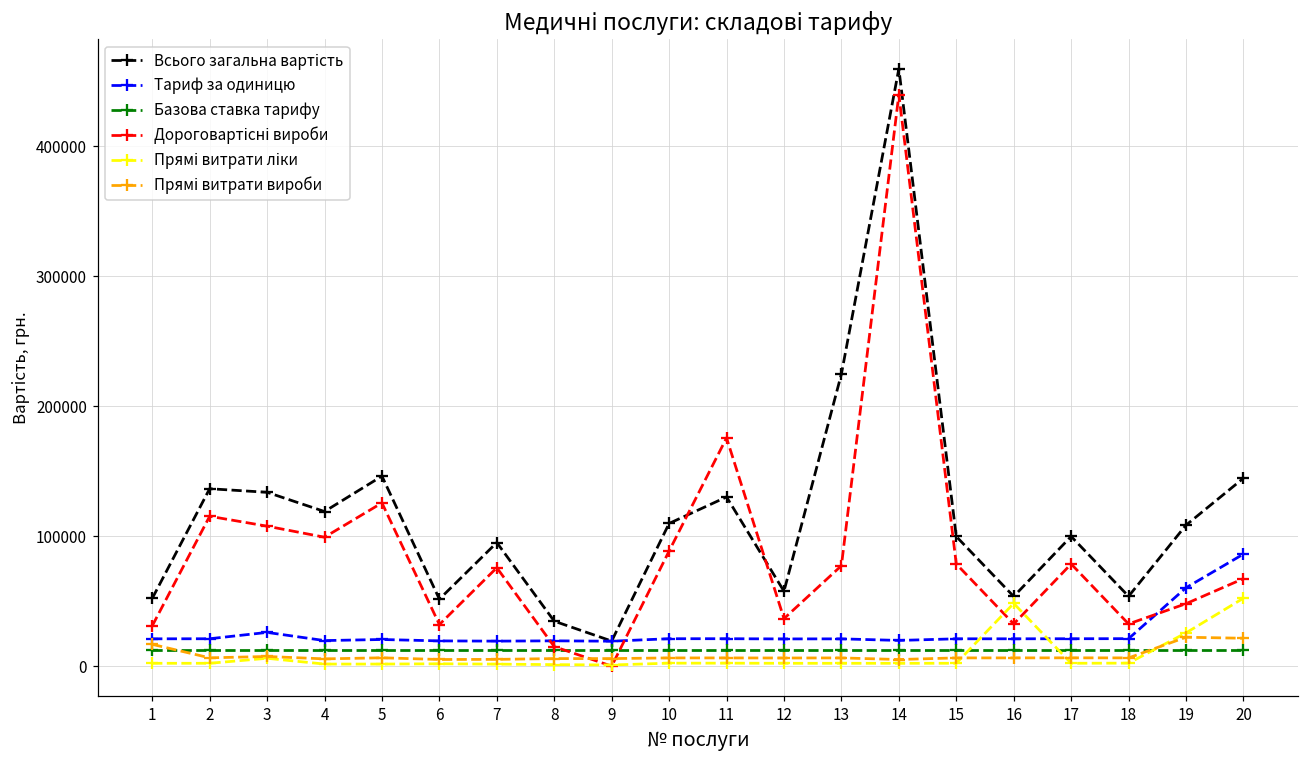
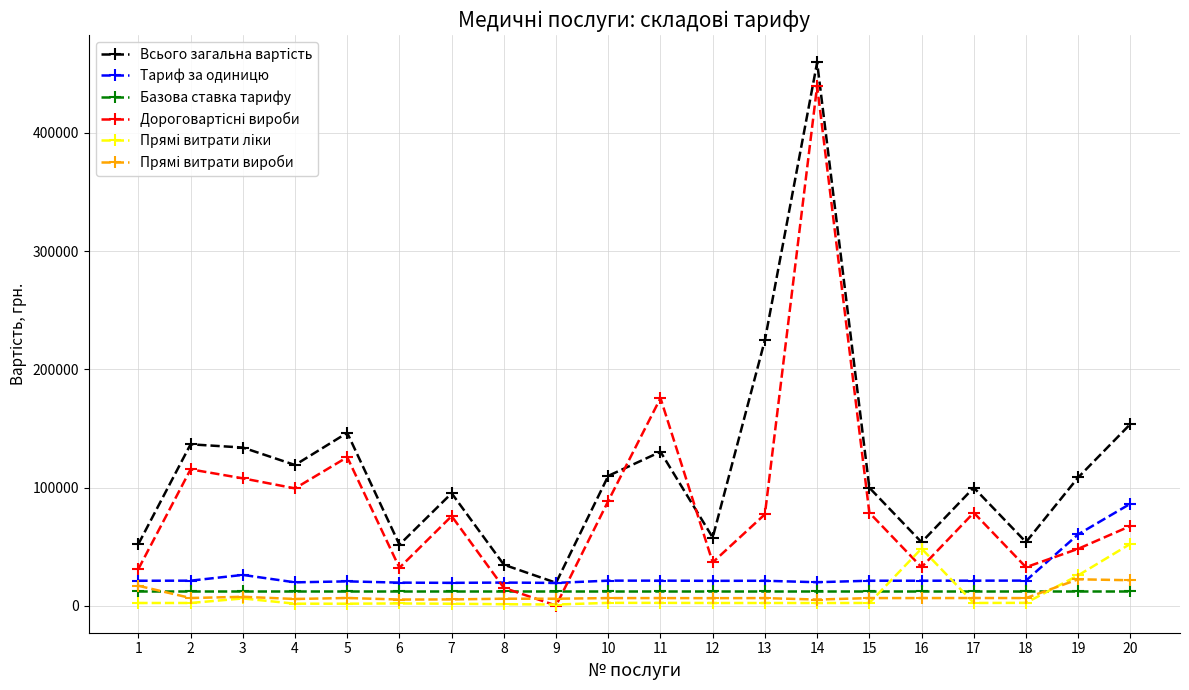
  {
    "Всього загальна вартість": {
      "1": 52000,
      "2": 137000,
      "3": 134000,
      "4": 119000,
      "5": 146000,
      "6": 52000,
      "7": 95000,
      "8": 35000,
      "10": 110000,
      "11": 130000,
      "12": 58000,
      "13": 225000,
      "14": 460000,
      "15": 100000,
      "16": 54000,
      "17": 100000,
      "18": 54000,
      "19": 109000,
-     "20": 145000
+     "20": 154000
    },
    "Тариф за одиницю": {
      "1": 21000,
      "2": 21000,
      "3": 26000,
      "4": 20000,
      "5": 21000,
      "6": 20000,
      "7": 19000,
      "8": 20000,
      "10": 21000,
      "11": 21000,
      "12": 21000,
      "13": 21000,
      "14": 20000,
      "15": 21000,
      "16": 21000,
      "17": 21000,
      "18": 21000,
      "19": 60000,
      "20": 86000
    },
    "Базова ставка тарифу": {
      "1": 12000,
      "2": 12000,
      "3": 12000,
      "4": 12000,
      "5": 12000,
      "6": 12000,
      "7": 12000,
      "8": 12000,
      "9": 12000,
      "10": 12000,
      "11": 12000,
      "12": 12000,
      "13": 12000,
      "14": 12000,
      "15": 12000,
      "16": 12000,
      "17": 12000,
      "18": 12000,
      "19": 12000,
      "20": 12000
    },
    "Дороговартісні вироби": {
      "1": 31000,
      "2": 115000,
      "3": 108000,
      "4": 99000,
      "5": 126000,
      "6": 32000,
      "7": 76000,
      "8": 15000,
      "10": 89000,
      "11": 176000,
      "12": 37000,
      "13": 77000,
      "14": 440000,
      "15": 79000,
      "16": 33000,
      "17": 79000,
      "18": 33000,
      "19": 48000,
      "20": 67000
    },
    "Прямі витрати ліки": {
      "1": 2000,
      "2": 2000,
      "4": 2000,
      "5": 2000,
      "6": 2000,
      "7": 2000,
      "8": 1000,
      "10": 2000,
      "11": 2000,
      "12": 2000,
      "13": 2000,
      "14": 2000,
      "15": 2000,
      "16": 48000,
      "17": 2000,
      "18": 2000,
      "19": 26000,
      "20": 52000
    },
    "Прямі витрати вироби": {
      "1": 17000,
      "2": 7000,
      "4": 6000,
      "5": 7000,
      "6": 5000,
      "7": 5000,
      "8": 6000,
      "9": 6000,
      "10": 6000,
      "11": 6000,
      "12": 6000,
      "13": 6000,
      "14": 5000,
      "15": 6000,
      "16": 6000,
      "17": 6000,
      "18": 6000,
      "19": 22000,
      "20": 22000
    }
  }
